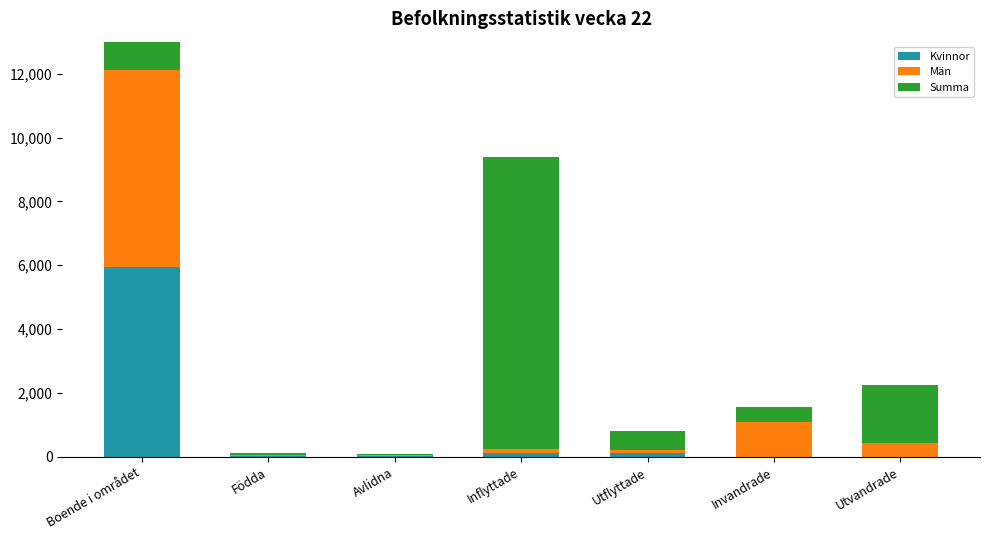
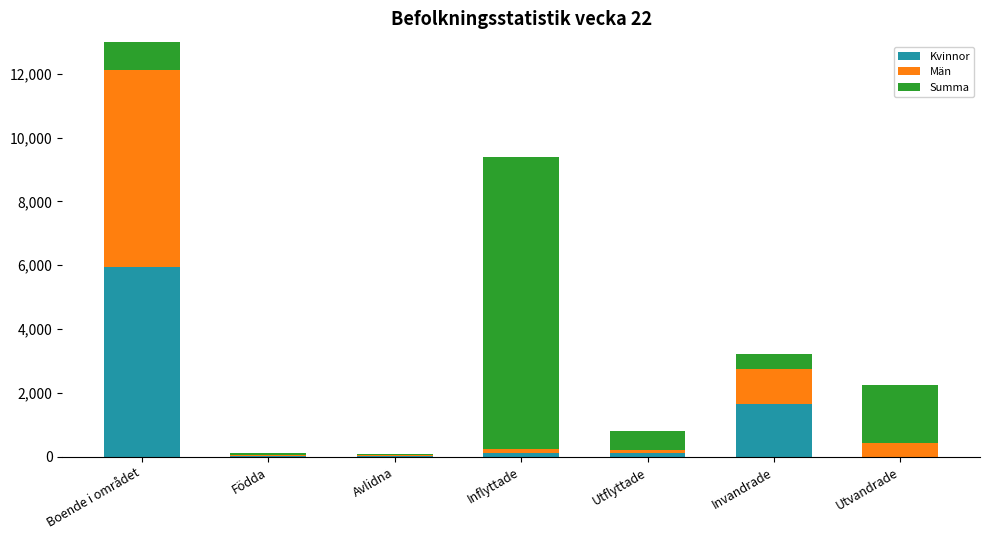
  {
    "Kvinnor": {
      "Boende i området": "6,000",
      "Inflyttade": "100",
      "Utflyttade": "100",
-     "Invandrade": "0",
+     "Invandrade": "1,700",
      "Utvandrade": "0"
    },
    "Män": {
      "Boende i området": "6,100",
      "Inflyttade": "100",
      "Utflyttade": "100",
      "Invandrade": "1,100",
      "Utvandrade": "400"
    },
    "Summa": {
      "Inflyttade": "9,100",
      "Utflyttade": "600",
      "Invandrade": "500",
      "Utvandrade": "1,800"
    }
  }
